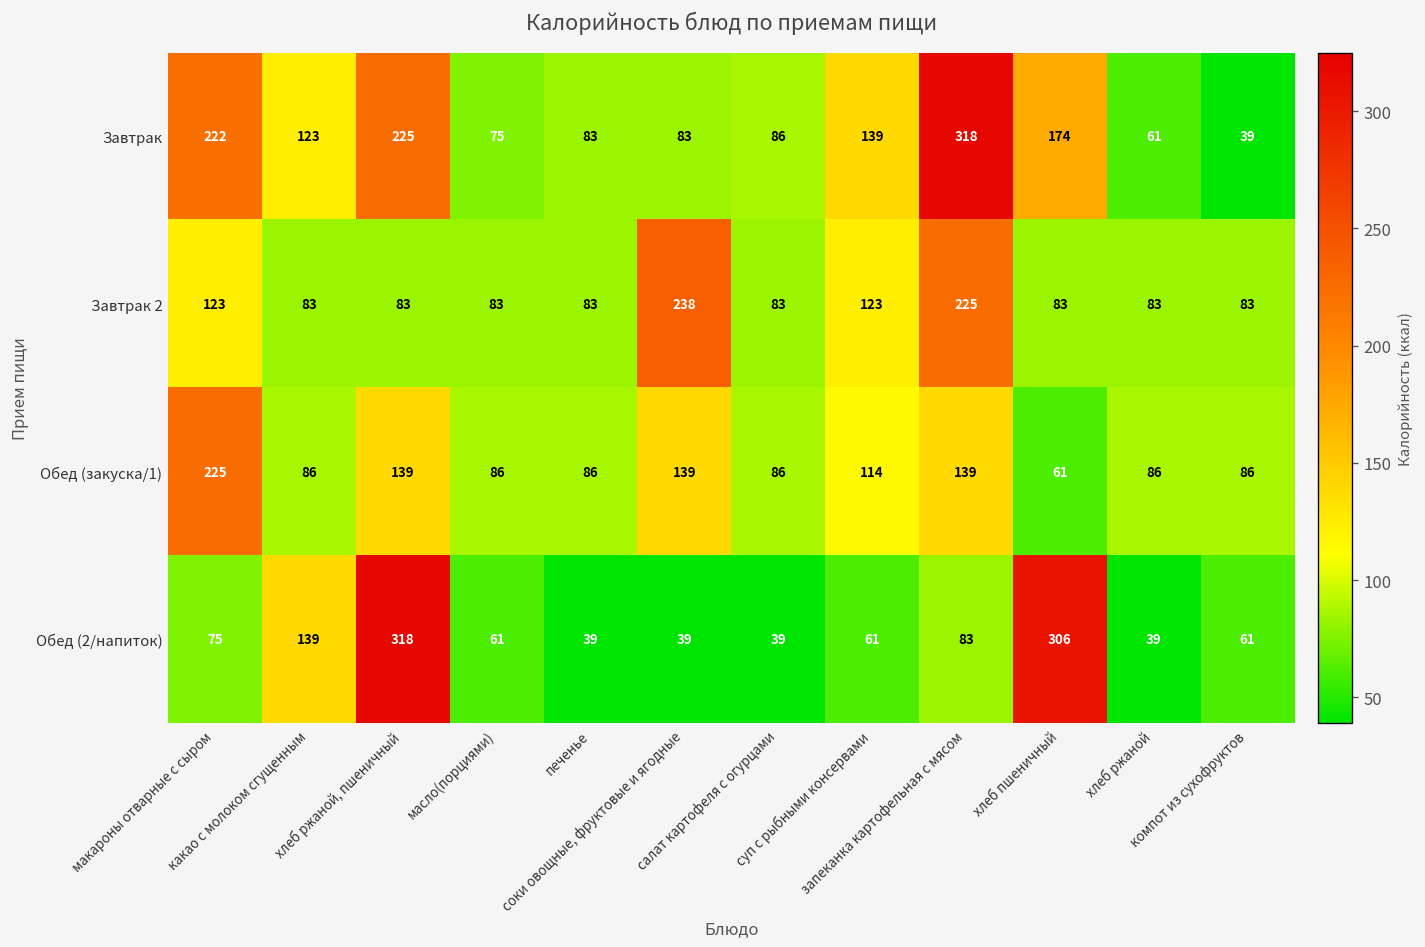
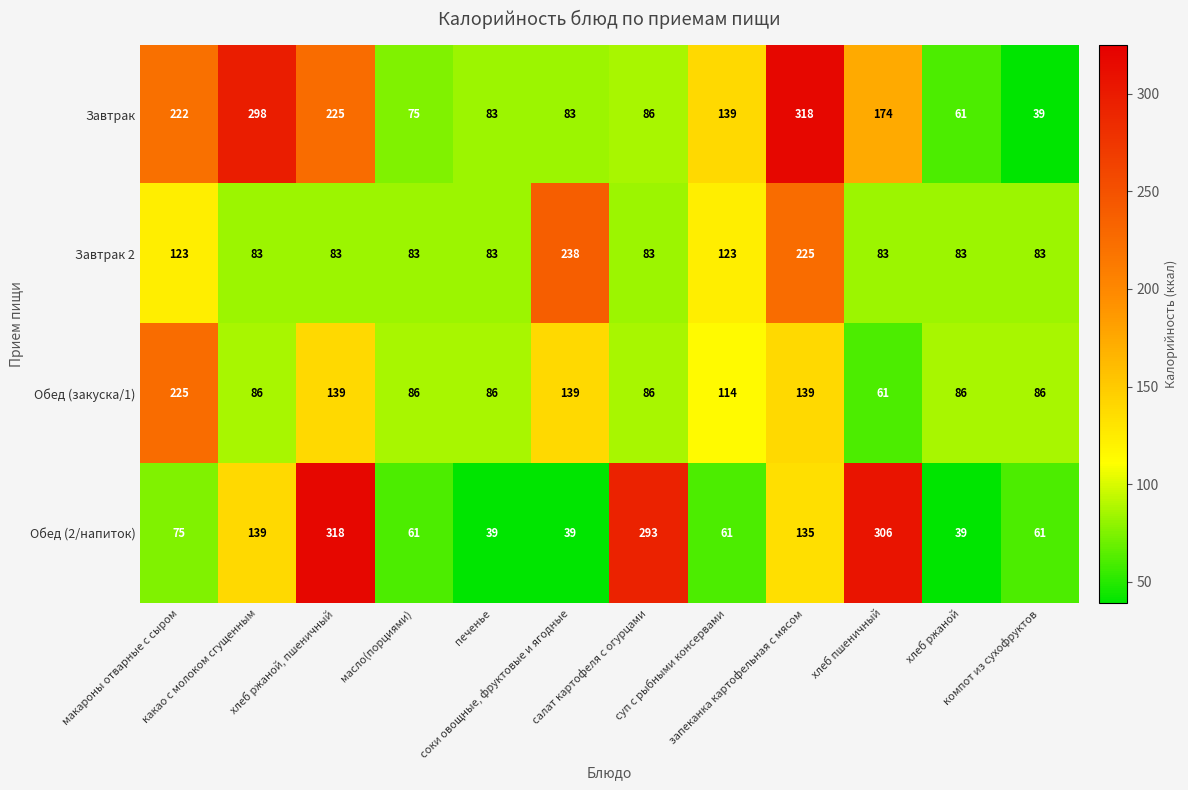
  {
    "Завтрак": {
      "макароны отварные с сыром": 222,
-     "какао с молоком сгущенным": 123,
+     "какао с молоком сгущенным": 298,
      "хлеб ржаной, пшеничный": 225,
      "масло(порциями)": 75,
      "печенье": 83,
      "соки овощные, фруктовые и ягодные": 83,
      "салат картофеля с огурцами": 86,
      "суп с рыбными консервами": 139,
      "запеканка картофельная с мясом": 318,
      "хлеб пшеничный": 174,
      "хлеб ржаной": 61,
      "компот из сухофруктов": 39
    },
    "Завтрак 2": {
      "макароны отварные с сыром": 123,
      "какао с молоком сгущенным": 83,
      "хлеб ржаной, пшеничный": 83,
      "масло(порциями)": 83,
      "печенье": 83,
      "соки овощные, фруктовые и ягодные": 238,
      "салат картофеля с огурцами": 83,
      "суп с рыбными консервами": 123,
      "запеканка картофельная с мясом": 225,
      "хлеб пшеничный": 83,
      "хлеб ржаной": 83,
      "компот из сухофруктов": 83
    },
    "Обед (закуска/1)": {
      "макароны отварные с сыром": 225,
      "какао с молоком сгущенным": 86,
      "хлеб ржаной, пшеничный": 139,
      "масло(порциями)": 86,
      "печенье": 86,
      "соки овощные, фруктовые и ягодные": 139,
      "салат картофеля с огурцами": 86,
      "суп с рыбными консервами": 114,
      "запеканка картофельная с мясом": 139,
      "хлеб пшеничный": 61,
      "хлеб ржаной": 86,
      "компот из сухофруктов": 86
    },
    "Обед (2/напиток)": {
      "макароны отварные с сыром": 75,
      "какао с молоком сгущенным": 139,
      "хлеб ржаной, пшеничный": 318,
      "масло(порциями)": 61,
      "печенье": 39,
      "соки овощные, фруктовые и ягодные": 39,
-     "салат картофеля с огурцами": 39,
+     "салат картофеля с огурцами": 293,
      "суп с рыбными консервами": 61,
-     "запеканка картофельная с мясом": 83,
+     "запеканка картофельная с мясом": 135,
      "хлеб пшеничный": 306,
      "хлеб ржаной": 39,
      "компот из сухофруктов": 61
    }
  }
